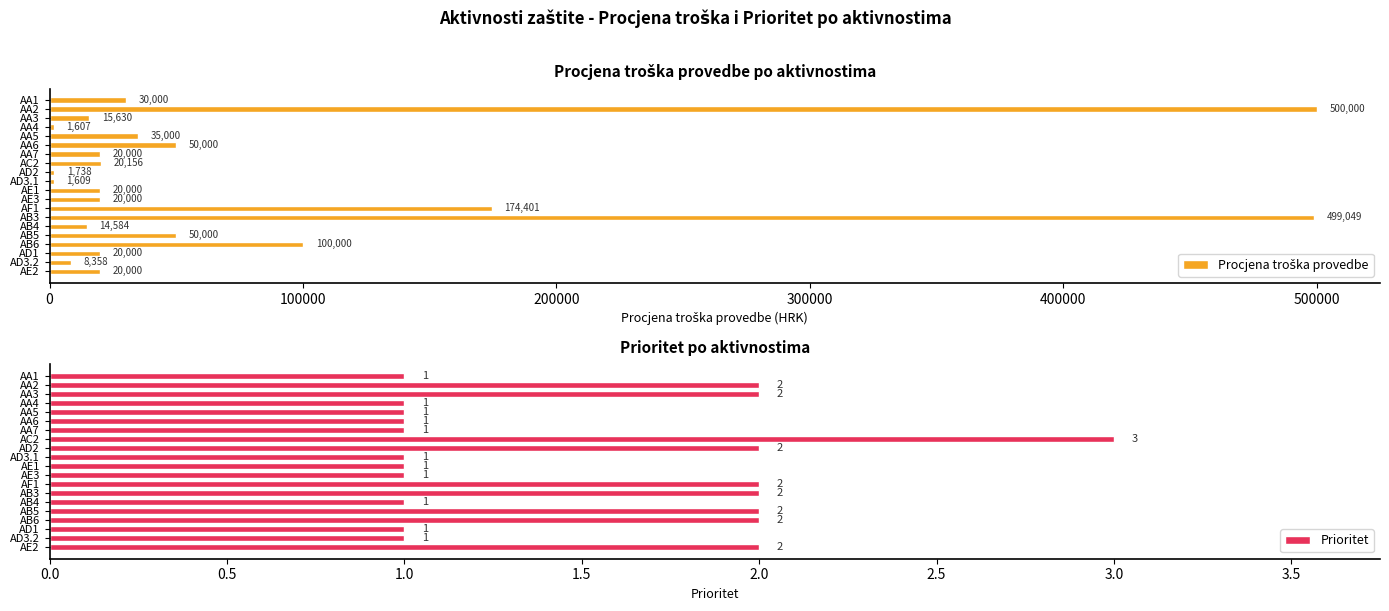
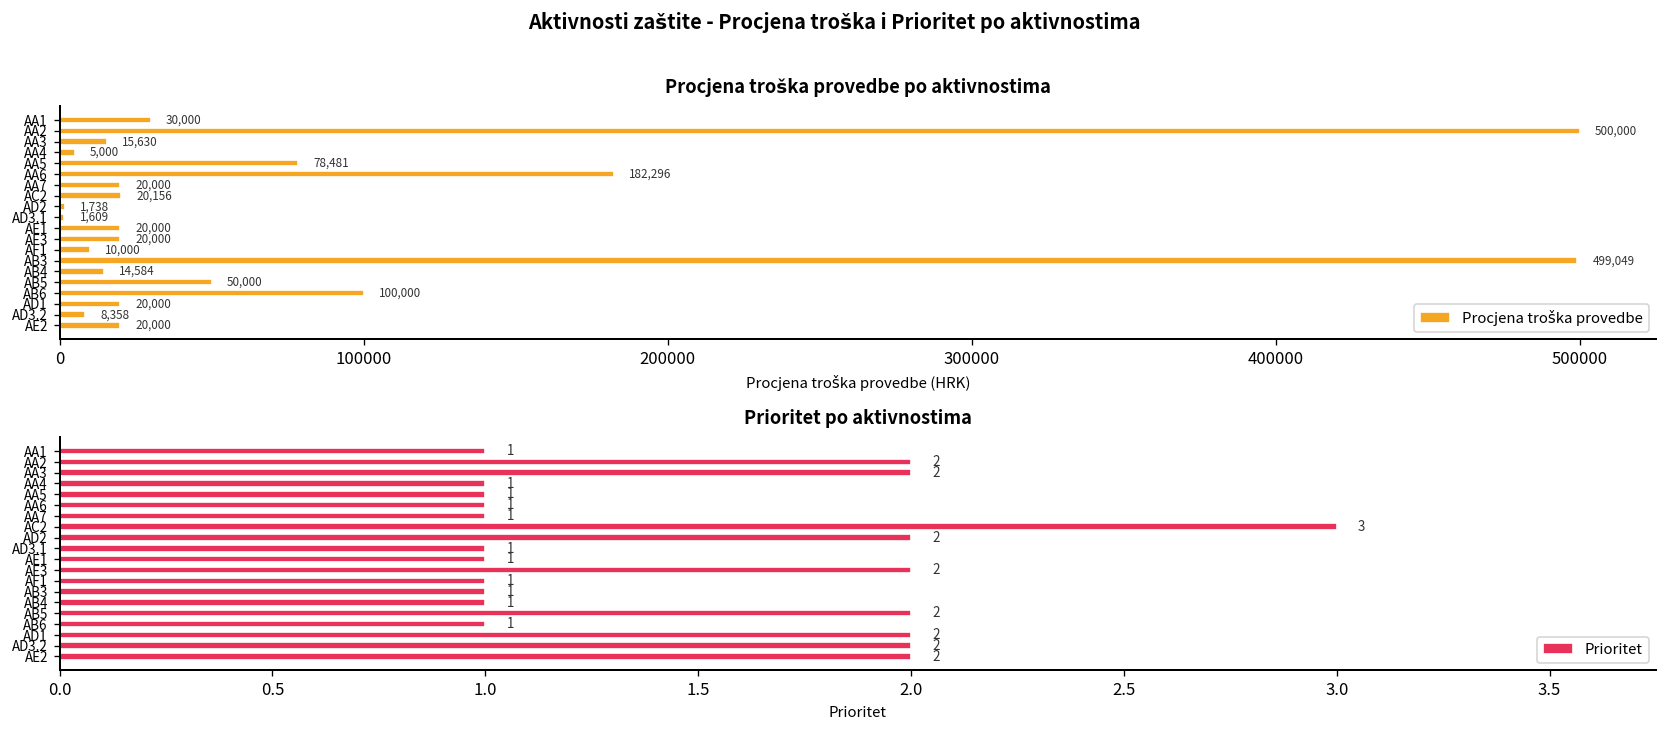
  {
    "Procjena troška provedbe po aktivnostima": {
      "AA1": "30,000",
      "AA2": "500,000",
      "AA3": "15,630",
-     "AA4": "1,607",
-     "AA5": "35,000",
-     "AA6": "50,000",
+     "AA4": "5,000",
+     "AA5": "78,481",
+     "AA6": "182,296",
      "AA7": "20,000",
      "AC2": "20,156",
      "AD2": "1,738",
      "AD3.1": "1,609",
      "AE1": "20,000",
      "AE3": "20,000",
-     "AF1": "174,401",
+     "AF1": "10,000",
      "AB3": "499,049",
      "AB4": "14,584",
      "AB5": "50,000",
      "AB6": "100,000",
      "AD1": "20,000",
      "AD3.2": "8,358",
      "AE2": "20,000"
    },
    "Prioritet po aktivnostima": {
      "AA1": "1",
      "AA2": "2",
      "AA3": "2",
      "AA4": "1",
      "AA5": "1",
      "AA6": "1",
      "AA7": "1",
      "AC2": "3",
      "AD2": "2",
      "AD3.1": "1",
      "AE1": "1",
-     "AE3": "1",
-     "AF1": "2",
-     "AB3": "2",
+     "AE3": "2",
+     "AF1": "1",
+     "AB3": "1",
      "AB4": "1",
      "AB5": "2",
-     "AB6": "2",
-     "AD1": "1",
-     "AD3.2": "1",
+     "AB6": "1",
+     "AD1": "2",
+     "AD3.2": "2",
      "AE2": "2"
    }
  }
